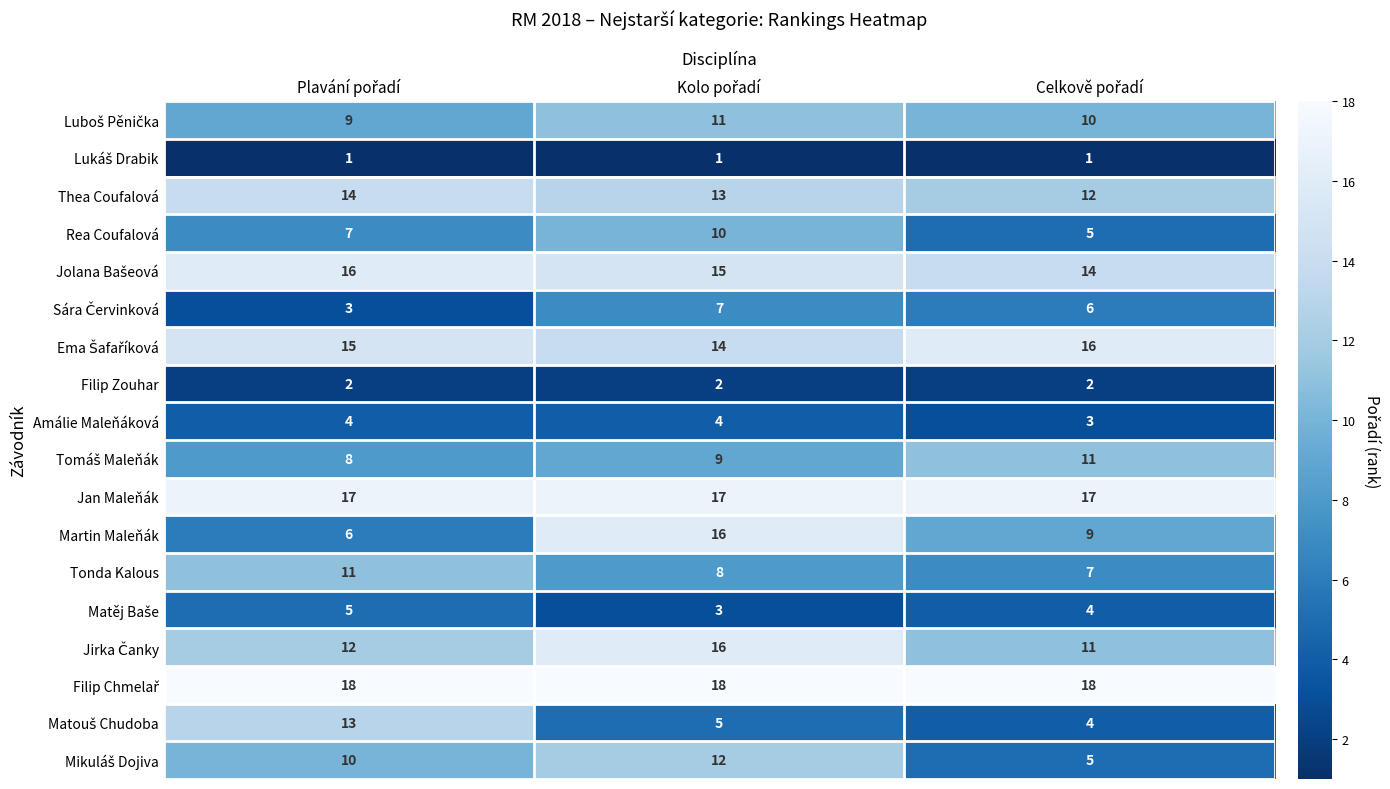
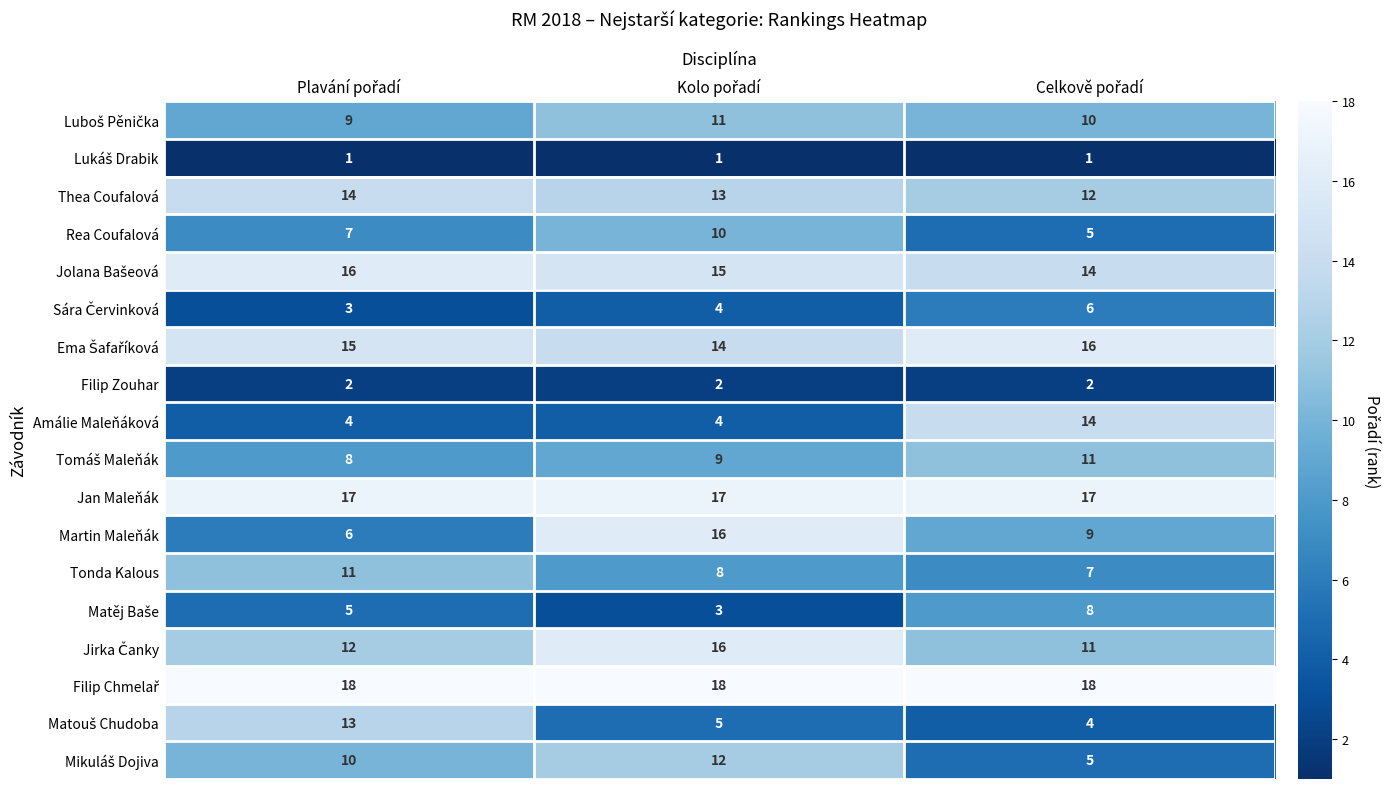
  {
    "Luboš Pěnička": {
      "Plavání pořadí": 9,
      "Kolo pořadí": 11,
      "Celkově pořadí": 10
    },
    "Lukáš Drabik": {
      "Plavání pořadí": 1,
      "Kolo pořadí": 1,
      "Celkově pořadí": 1
    },
    "Thea Coufalová": {
      "Plavání pořadí": 14,
      "Kolo pořadí": 13,
      "Celkově pořadí": 12
    },
    "Rea Coufalová": {
      "Plavání pořadí": 7,
      "Kolo pořadí": 10,
      "Celkově pořadí": 5
    },
    "Jolana Bašeová": {
      "Plavání pořadí": 16,
      "Kolo pořadí": 15,
      "Celkově pořadí": 14
    },
    "Sára Červinková": {
      "Plavání pořadí": 3,
-     "Kolo pořadí": 7,
+     "Kolo pořadí": 4,
      "Celkově pořadí": 6
    },
    "Ema Šafaříková": {
      "Plavání pořadí": 15,
      "Kolo pořadí": 14,
      "Celkově pořadí": 16
    },
    "Filip Zouhar": {
      "Plavání pořadí": 2,
      "Kolo pořadí": 2,
      "Celkově pořadí": 2
    },
    "Amálie Maleňáková": {
      "Plavání pořadí": 4,
      "Kolo pořadí": 4,
-     "Celkově pořadí": 3
+     "Celkově pořadí": 14
    },
    "Tomáš Maleňák": {
      "Plavání pořadí": 8,
      "Kolo pořadí": 9,
      "Celkově pořadí": 11
    },
    "Jan Maleňák": {
      "Plavání pořadí": 17,
      "Kolo pořadí": 17,
      "Celkově pořadí": 17
    },
    "Martin Maleňák": {
      "Plavání pořadí": 6,
      "Kolo pořadí": 16,
      "Celkově pořadí": 9
    },
    "Tonda Kalous": {
      "Plavání pořadí": 11,
      "Kolo pořadí": 8,
      "Celkově pořadí": 7
    },
    "Matěj Baše": {
      "Plavání pořadí": 5,
      "Kolo pořadí": 3,
-     "Celkově pořadí": 4
+     "Celkově pořadí": 8
    },
    "Jirka Čanky": {
      "Plavání pořadí": 12,
      "Kolo pořadí": 16,
      "Celkově pořadí": 11
    },
    "Filip Chmelař": {
      "Plavání pořadí": 18,
      "Kolo pořadí": 18,
      "Celkově pořadí": 18
    },
    "Matouš Chudoba": {
      "Plavání pořadí": 13,
      "Kolo pořadí": 5,
      "Celkově pořadí": 4
    },
    "Mikuláš Dojiva": {
      "Plavání pořadí": 10,
      "Kolo pořadí": 12,
      "Celkově pořadí": 5
    }
  }
